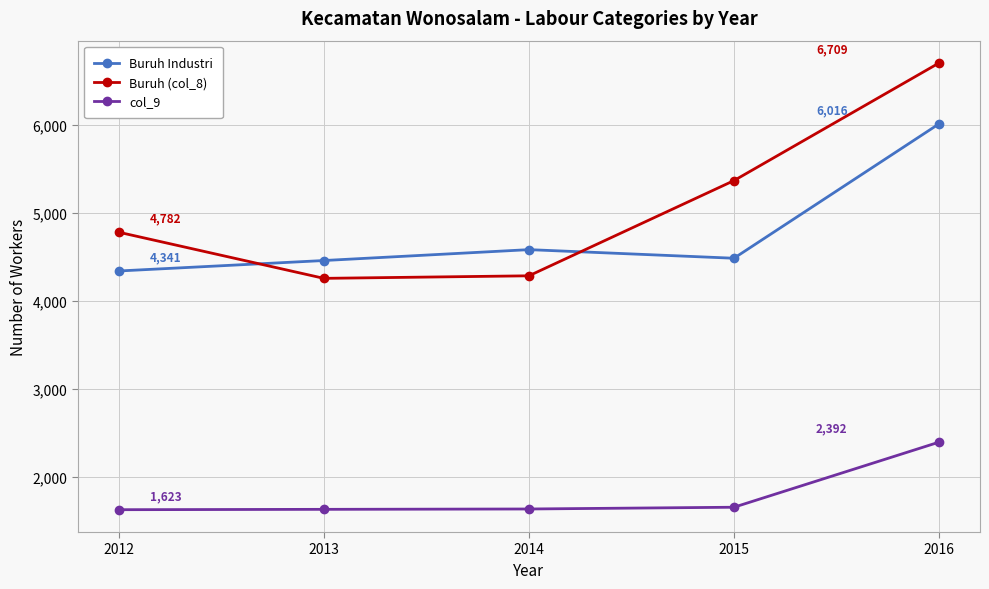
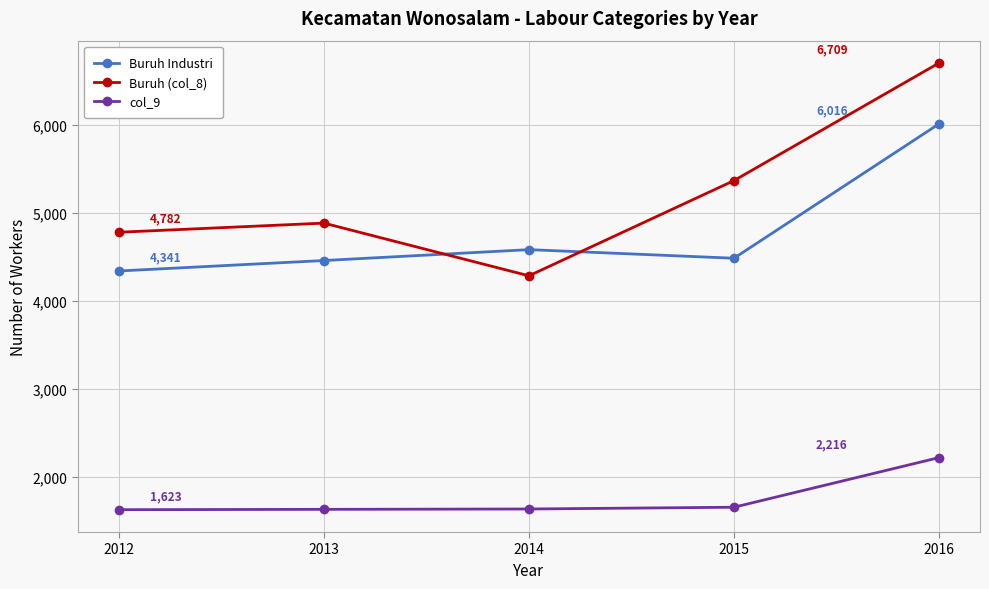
  {
    "Buruh Industri": {
      "2012": "4,300",
      "2013": "4,500",
      "2014": "4,600",
      "2015": "4,500",
      "2016": "6,000"
    },
    "Buruh (col_8)": {
      "2012": "4,800",
-     "2013": "4,300",
+     "2013": "4,900",
      "2014": "4,300",
      "2015": "5,400",
      "2016": "6,700"
    },
    "col_9": {
-     "2016": "2,392"
+     "2016": "2,216"
    }
  }
